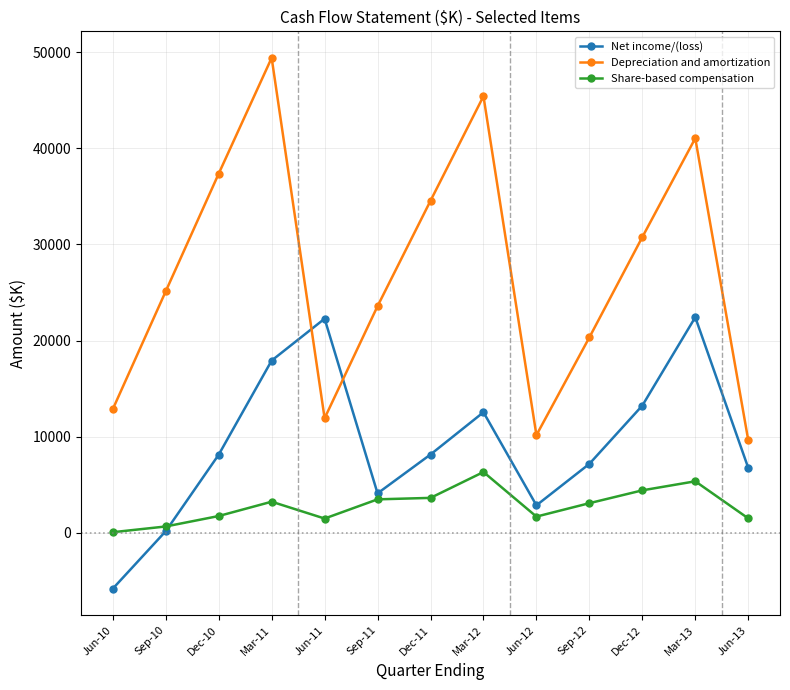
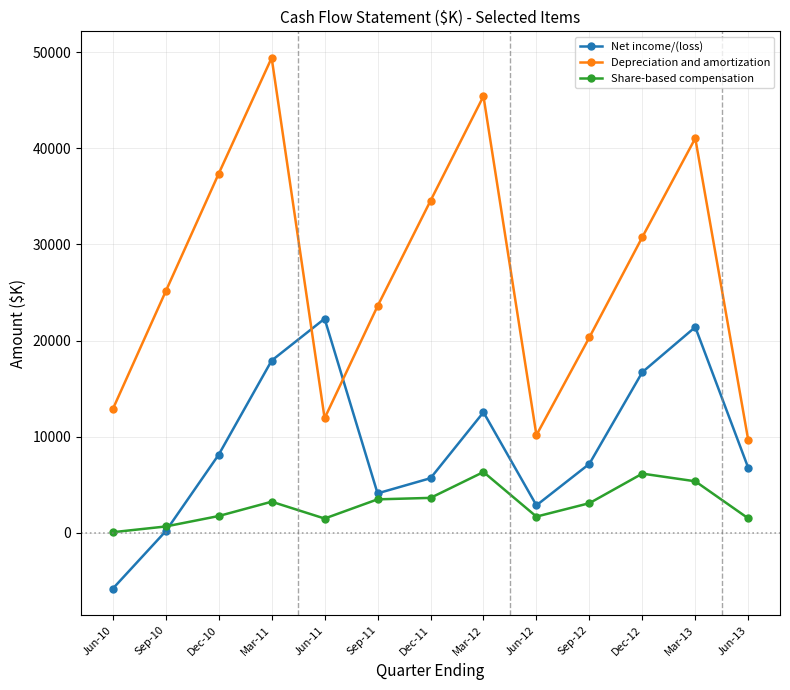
  {
    "Net income/(loss)": {
      "Jun-10": -6000,
      "Sep-10": 0,
      "Dec-10": 8000,
      "Mar-11": 18000,
      "Jun-11": 22000,
      "Sep-11": 4000,
-     "Dec-11": 8000,
+     "Dec-11": 6000,
      "Mar-12": 13000,
      "Jun-12": 3000,
      "Sep-12": 7000,
-     "Dec-12": 13000,
-     "Mar-13": 22000,
+     "Dec-12": 17000,
+     "Mar-13": 21000,
      "Jun-13": 7000
    },
    "Depreciation and amortization": {
      "Jun-10": 13000,
      "Sep-10": 25000,
      "Dec-10": 37000,
      "Mar-11": 49000,
      "Jun-11": 12000,
      "Sep-11": 24000,
      "Dec-11": 35000,
      "Mar-12": 45000,
      "Jun-12": 10000,
      "Sep-12": 20000,
      "Dec-12": 31000,
      "Mar-13": 41000,
      "Jun-13": 10000
    },
    "Share-based compensation": {
      "Jun-10": 0,
      "Sep-10": 1000,
      "Dec-10": 2000,
      "Mar-11": 3000,
      "Jun-11": 1000,
      "Sep-11": 3000,
      "Dec-11": 4000,
      "Mar-12": 6000,
      "Jun-12": 2000,
      "Sep-12": 3000,
-     "Dec-12": 4000,
+     "Dec-12": 6000,
      "Mar-13": 5000,
      "Jun-13": 1000
    }
  }
